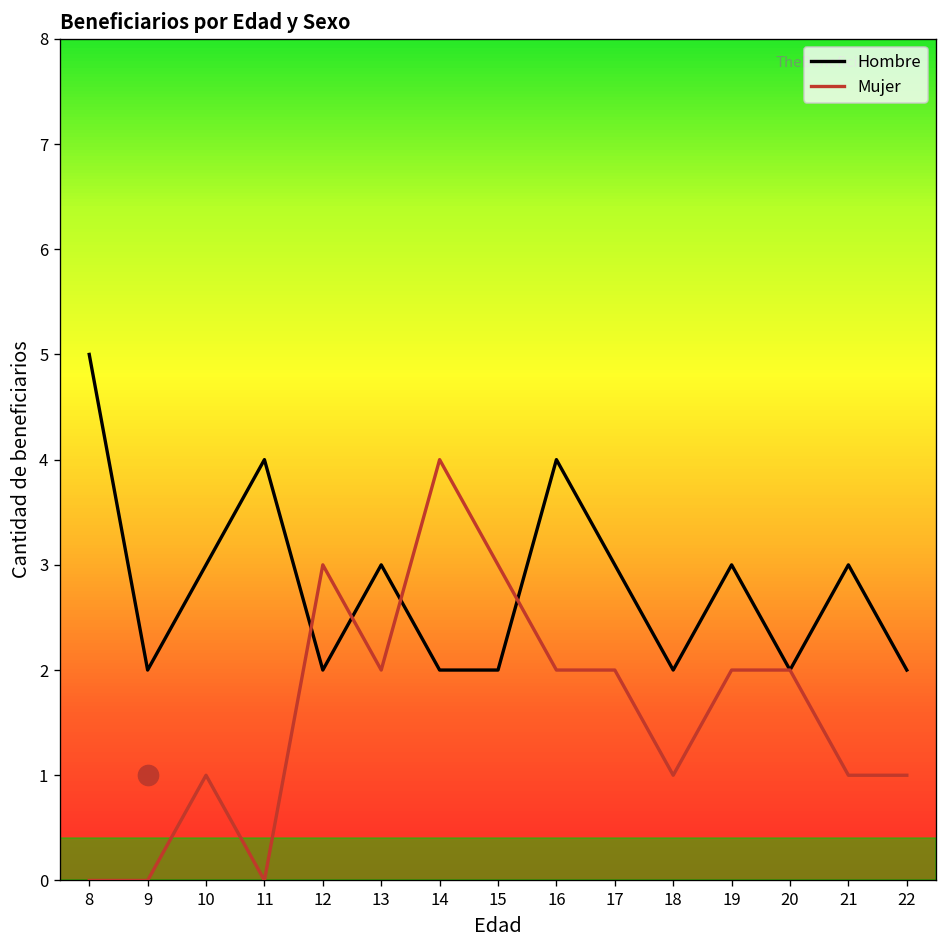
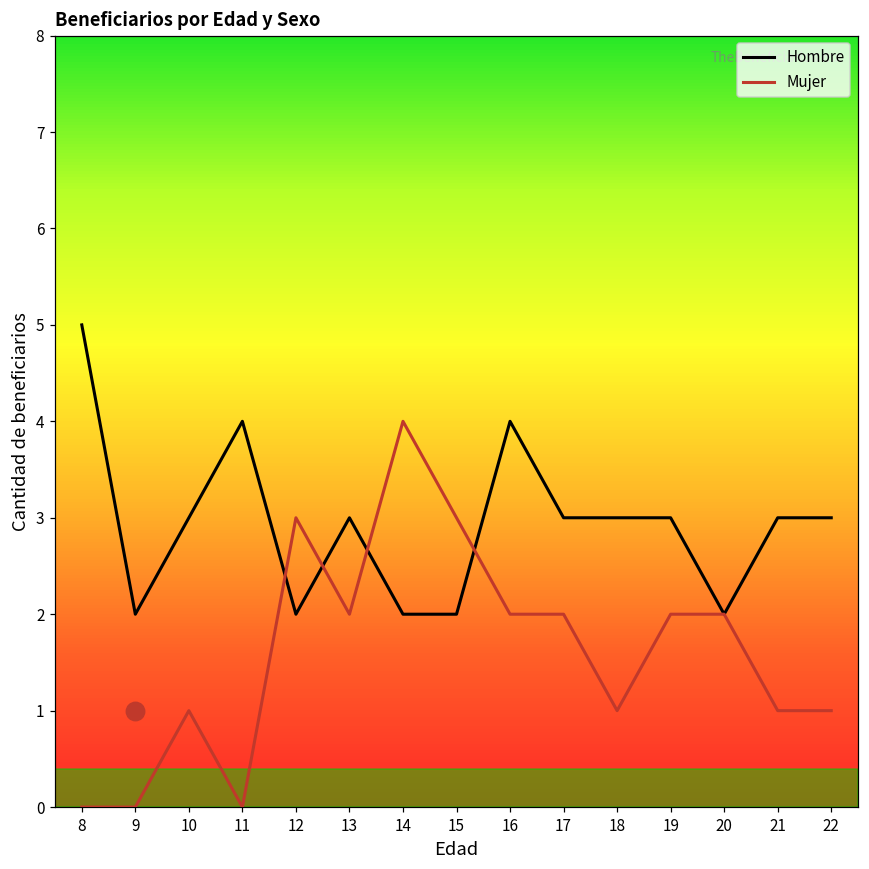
  {
    "Hombre": {
      "8": 5,
      "9": 2,
      "10": 3,
      "11": 4,
      "12": 2,
      "13": 3,
      "14": 2,
      "15": 2,
      "16": 4,
      "17": 3,
-     "18": 2,
+     "18": 3,
      "19": 3,
      "21": 3,
-     "22": 2
+     "22": 3
    }
  }
